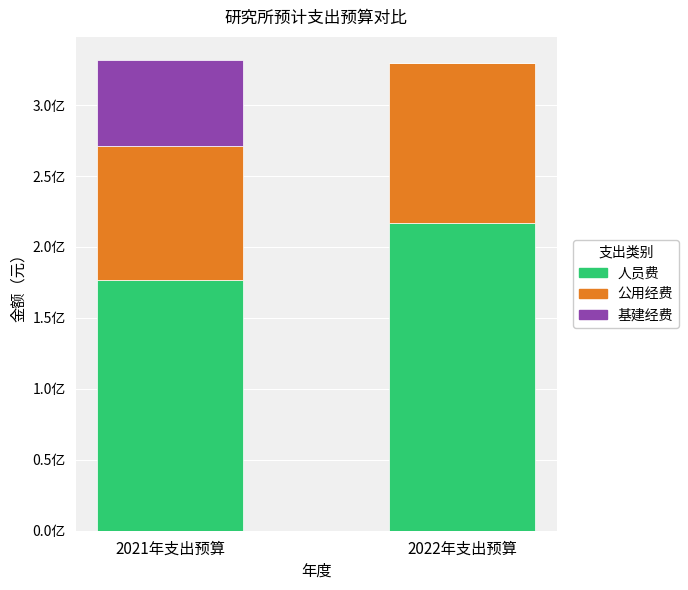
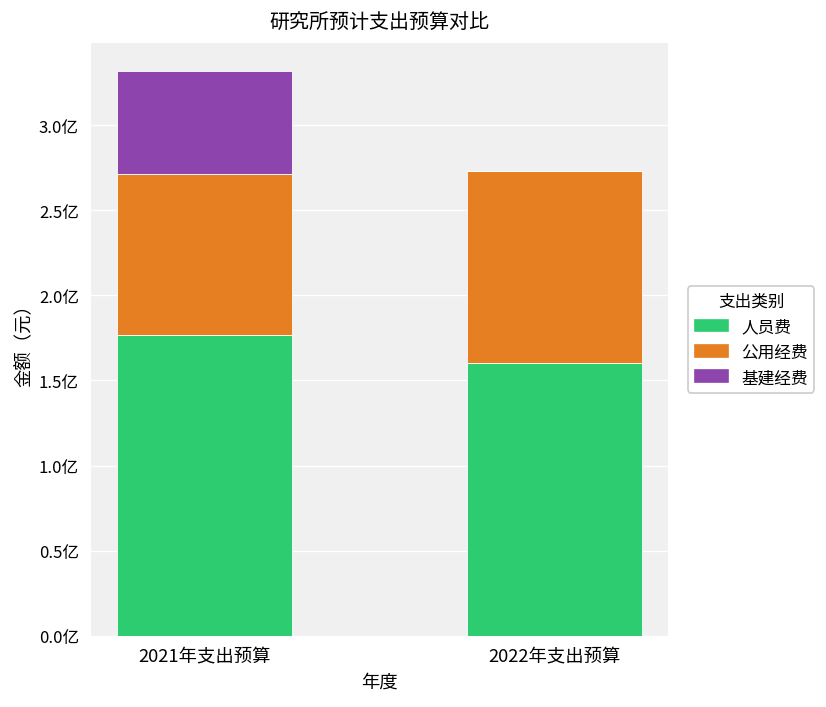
  {
    "人员费": {
      "2021年支出预算": "1.77亿",
-     "2022年支出预算": "2.17亿"
+     "2022年支出预算": "1.60亿"
    },
    "公用经费": {
      "2021年支出预算": "0.95亿",
      "2022年支出预算": "1.12亿"
    },
    "基建经费": {
      "2021年支出预算": "0.60亿"
    }
  }
